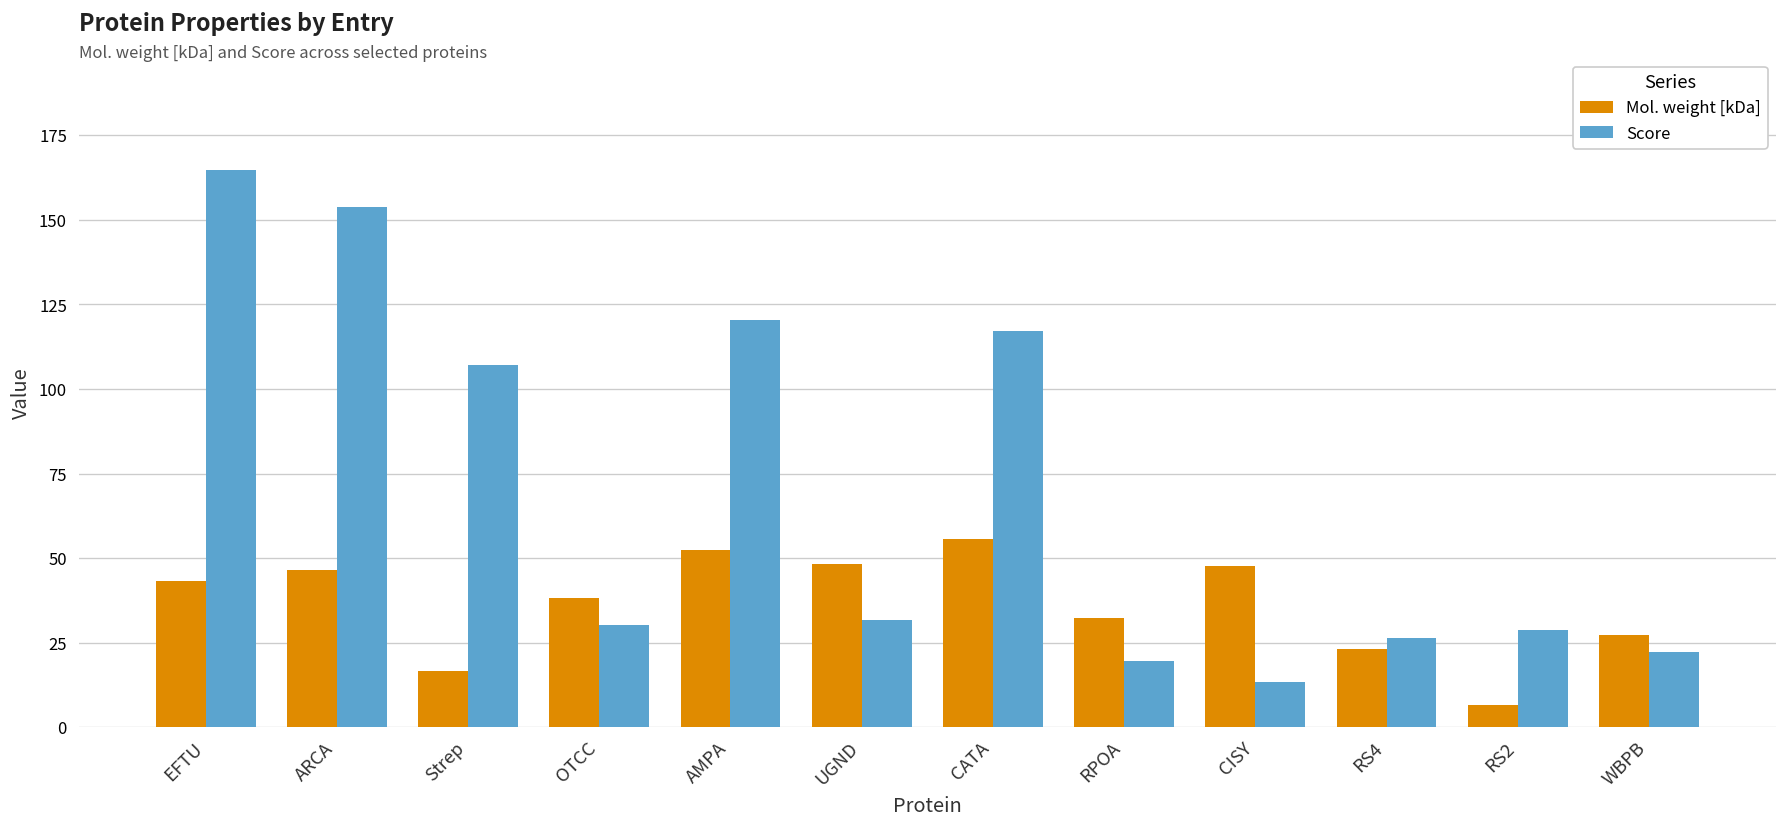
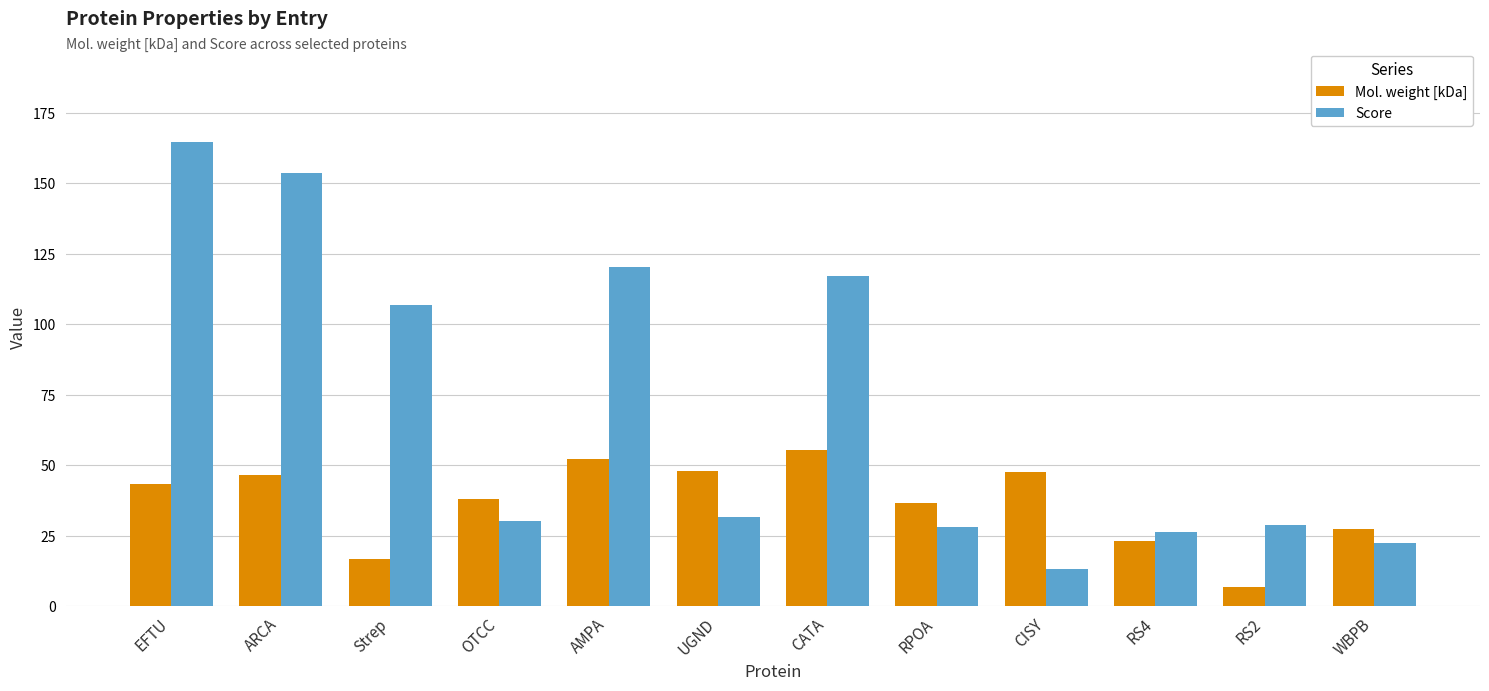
  {
    "Mol. weight [kDa]": {
      "EFTU": 43,
      "ARCA": 46,
      "Strep": 17,
      "OTCC": 38,
      "AMPA": 52,
      "UGND": 48,
      "CATA": 56,
-     "RPOA": 32,
+     "RPOA": 37,
      "CISY": 48,
      "RS4": 23,
      "RS2": 7,
      "WBPB": 27
    },
    "Score": {
      "EFTU": 165,
      "ARCA": 154,
      "Strep": 107,
      "OTCC": 30,
      "AMPA": 120,
      "UGND": 32,
      "CATA": 117,
-     "RPOA": 20,
+     "RPOA": 28,
      "CISY": 13,
      "RS4": 26,
      "RS2": 29,
      "WBPB": 22
    }
  }
